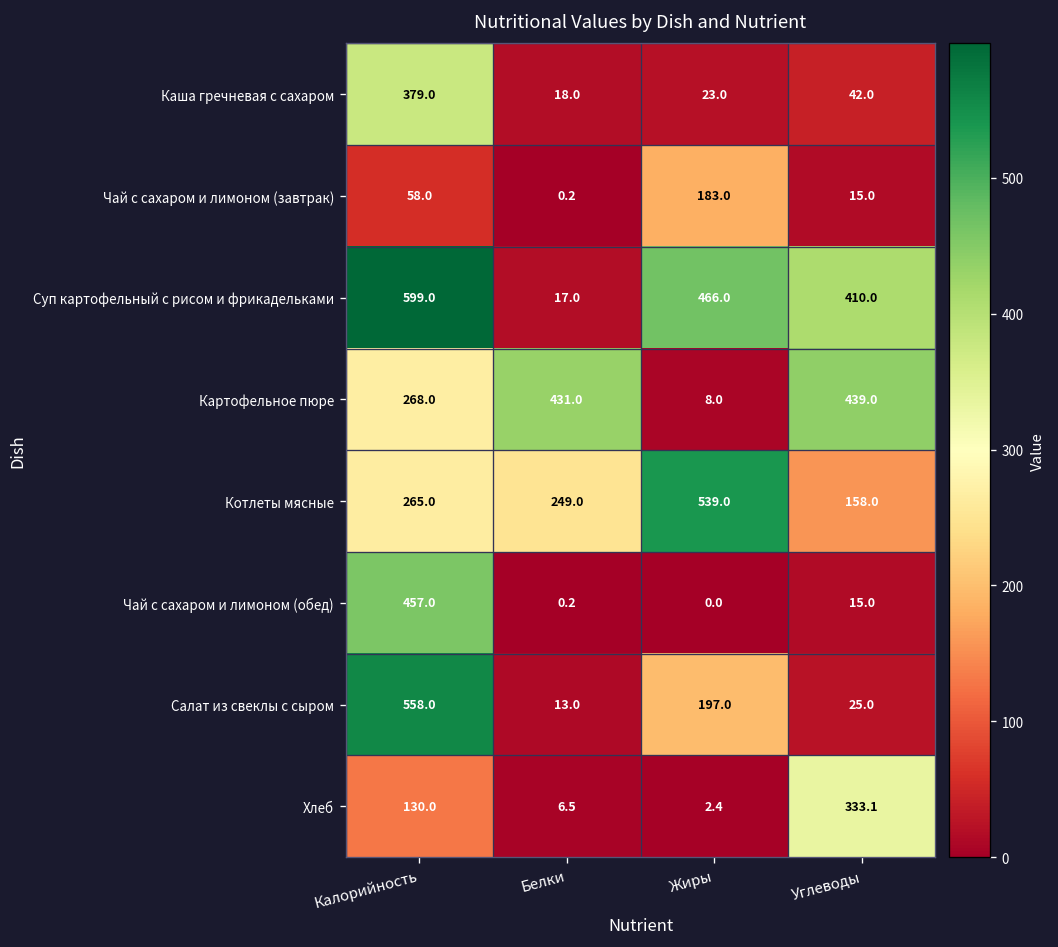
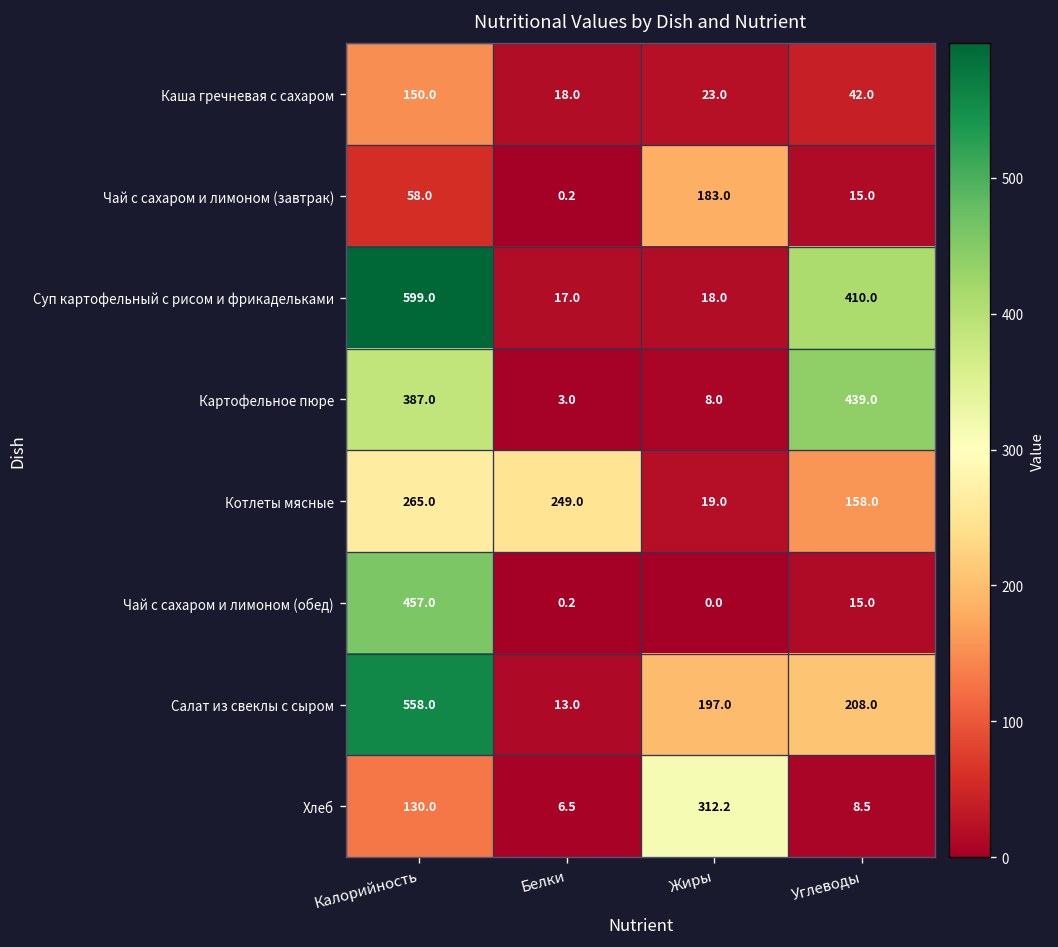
  {
    "Каша гречневая с сахаром": {
-     "Калорийность": 379.0,
+     "Калорийность": 150.0,
      "Белки": 18.0,
      "Жиры": 23.0,
      "Углеводы": 42.0
    },
    "Чай с сахаром и лимоном (завтрак)": {
      "Калорийность": 58.0,
      "Белки": 0.2,
      "Жиры": 183.0,
      "Углеводы": 15.0
    },
    "Суп картофельный с рисом и фрикадельками": {
      "Калорийность": 599.0,
      "Белки": 17.0,
-     "Жиры": 466.0,
+     "Жиры": 18.0,
      "Углеводы": 410.0
    },
    "Картофельное пюре": {
-     "Калорийность": 268.0,
-     "Белки": 431.0,
+     "Калорийность": 387.0,
+     "Белки": 3.0,
      "Жиры": 8.0,
      "Углеводы": 439.0
    },
    "Котлеты мясные": {
      "Калорийность": 265.0,
      "Белки": 249.0,
-     "Жиры": 539.0,
+     "Жиры": 19.0,
      "Углеводы": 158.0
    },
    "Чай с сахаром и лимоном (обед)": {
      "Калорийность": 457.0,
      "Белки": 0.2,
      "Жиры": 0.0,
      "Углеводы": 15.0
    },
    "Салат из свеклы с сыром": {
      "Калорийность": 558.0,
      "Белки": 13.0,
      "Жиры": 197.0,
-     "Углеводы": 25.0
+     "Углеводы": 208.0
    },
    "Хлеб": {
      "Калорийность": 130.0,
      "Белки": 6.5,
-     "Жиры": 2.4,
-     "Углеводы": 333.1
+     "Жиры": 312.2,
+     "Углеводы": 8.5
    }
  }
